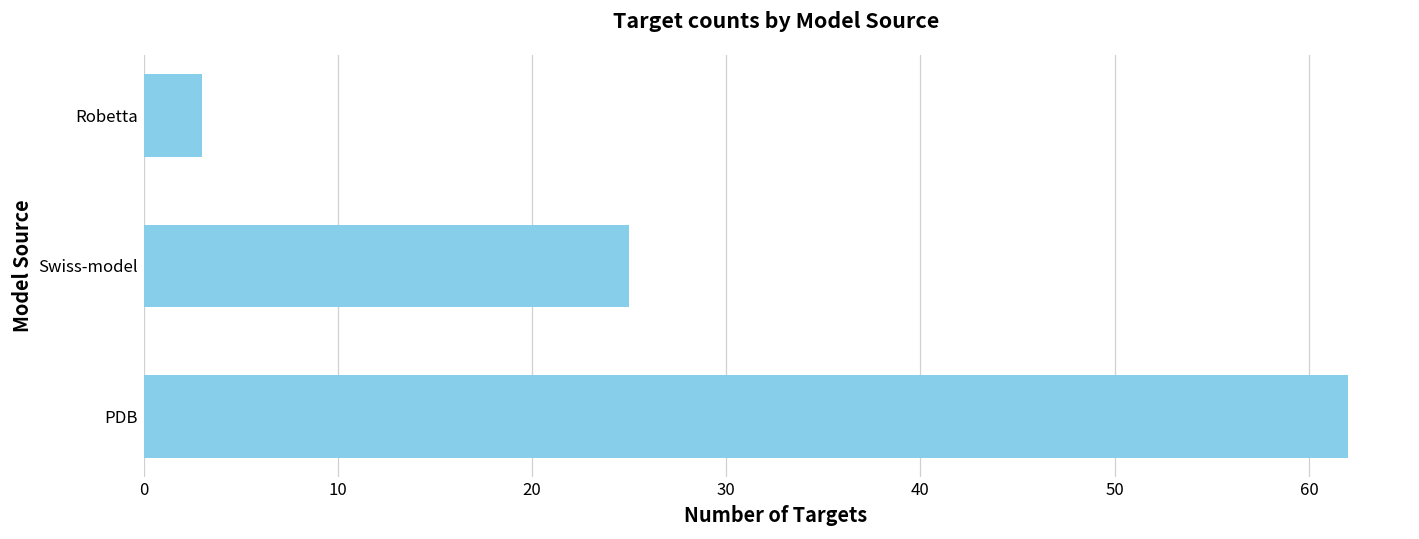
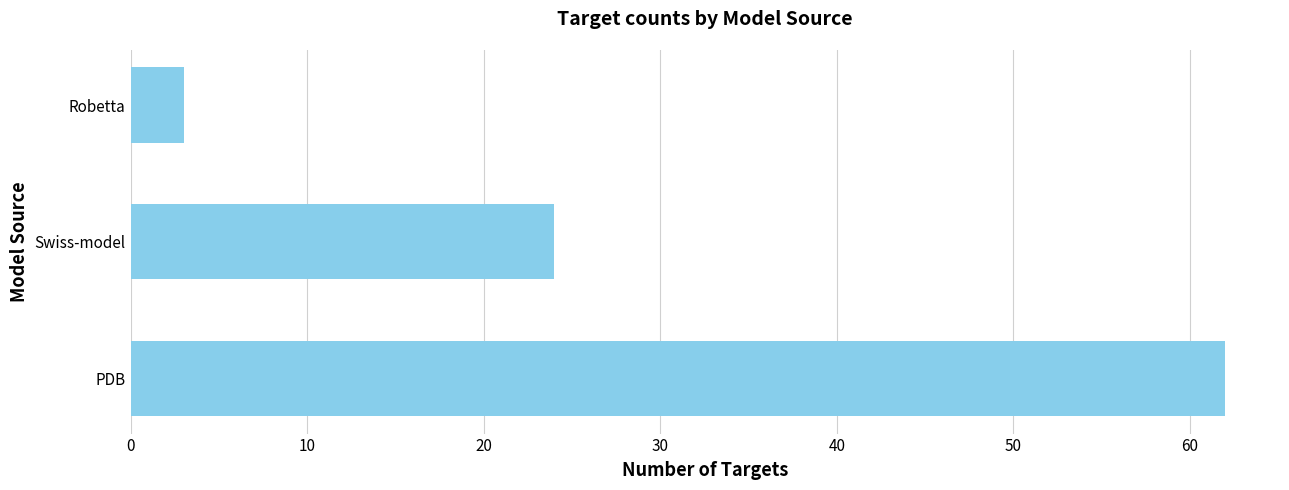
  {
    "Robetta": 3,
-   "Swiss-model": 25,
+   "Swiss-model": 24,
    "PDB": 62
  }
